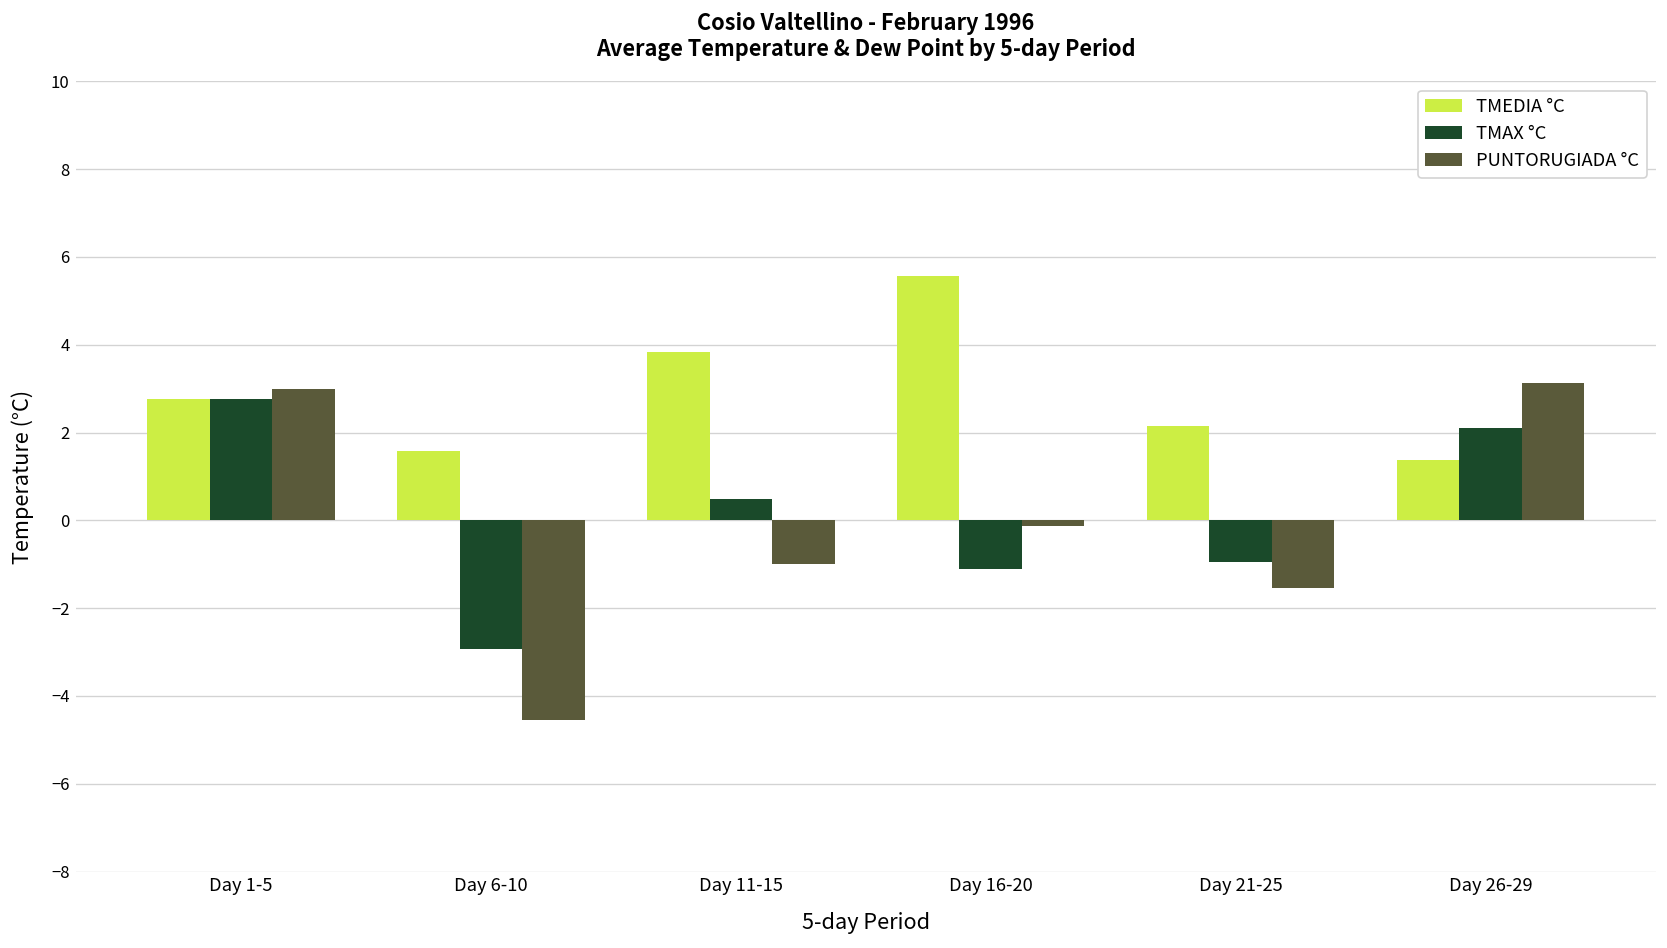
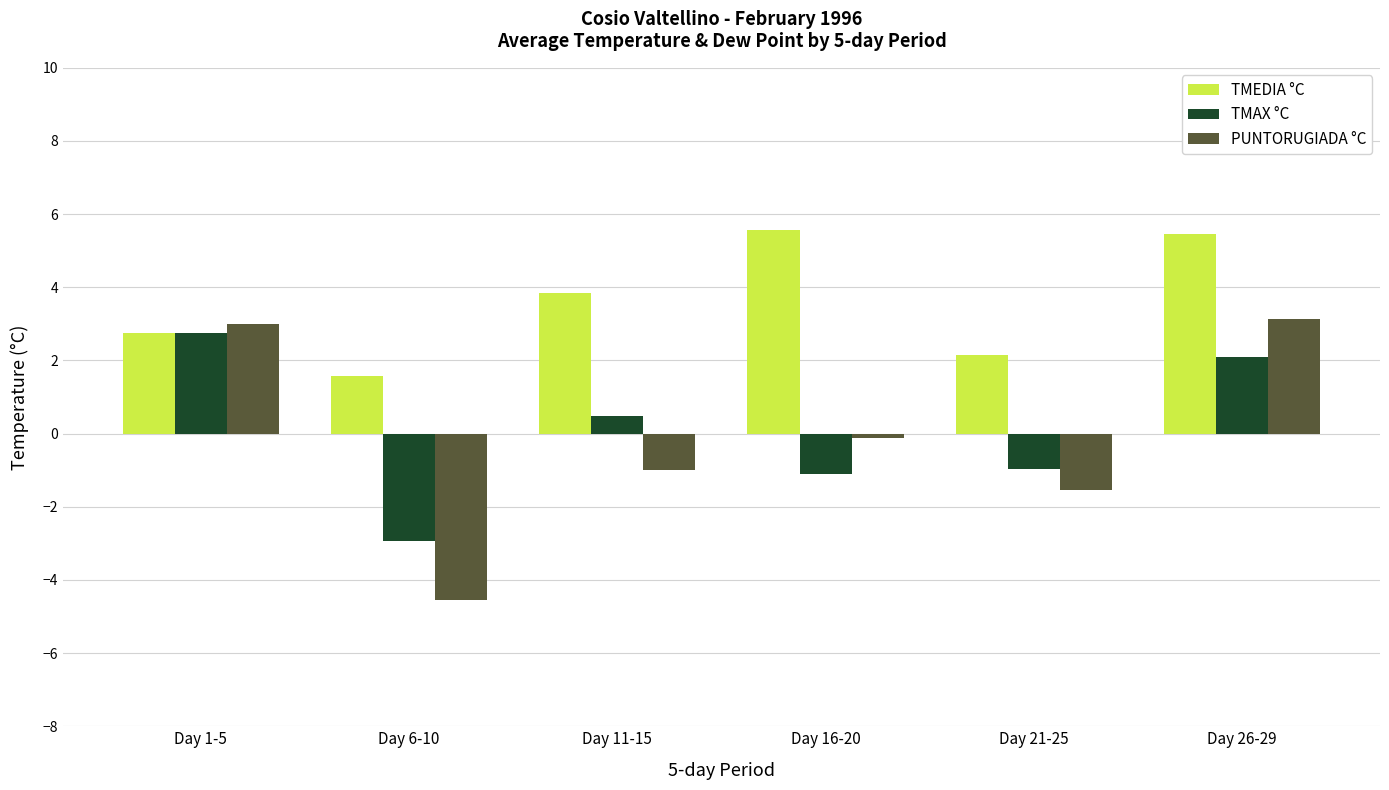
  {
    "TMEDIA °C": {
      "Day 1-5": 2.8,
      "Day 6-10": 1.6,
      "Day 11-15": 3.8,
      "Day 16-20": 5.6,
      "Day 21-25": 2.2,
-     "Day 26-29": 1.4
+     "Day 26-29": 5.5
    },
    "TMAX °C": {
      "Day 1-5": 2.8,
      "Day 6-10": -2.9,
      "Day 11-15": 0.5,
      "Day 16-20": -1.1,
      "Day 21-25": -1.0,
      "Day 26-29": 2.1
    },
    "PUNTORUGIADA °C": {
      "Day 1-5": 3.0,
      "Day 6-10": -4.5,
      "Day 11-15": -1.0,
      "Day 16-20": -0.1,
      "Day 21-25": -1.5,
      "Day 26-29": 3.1
    }
  }
